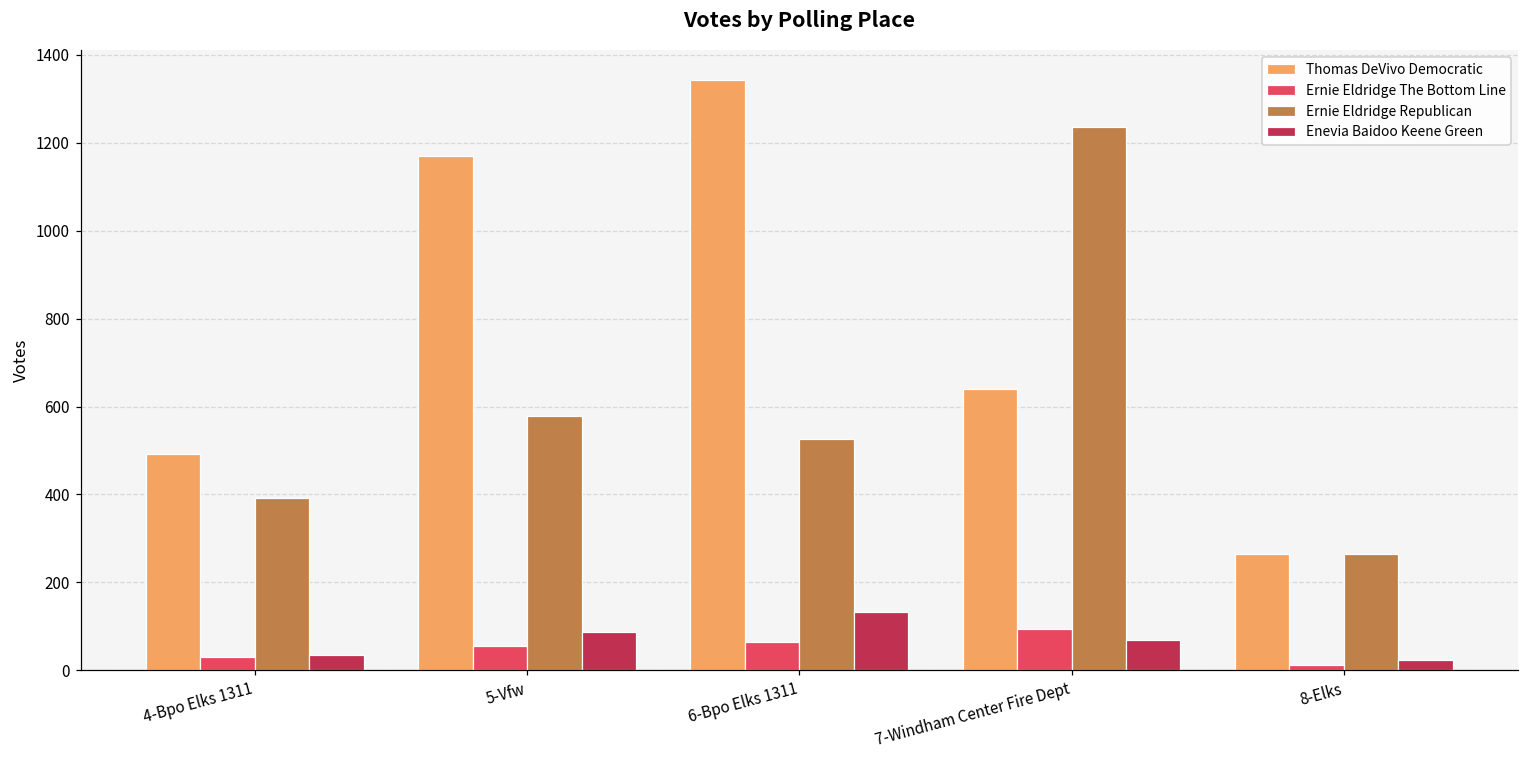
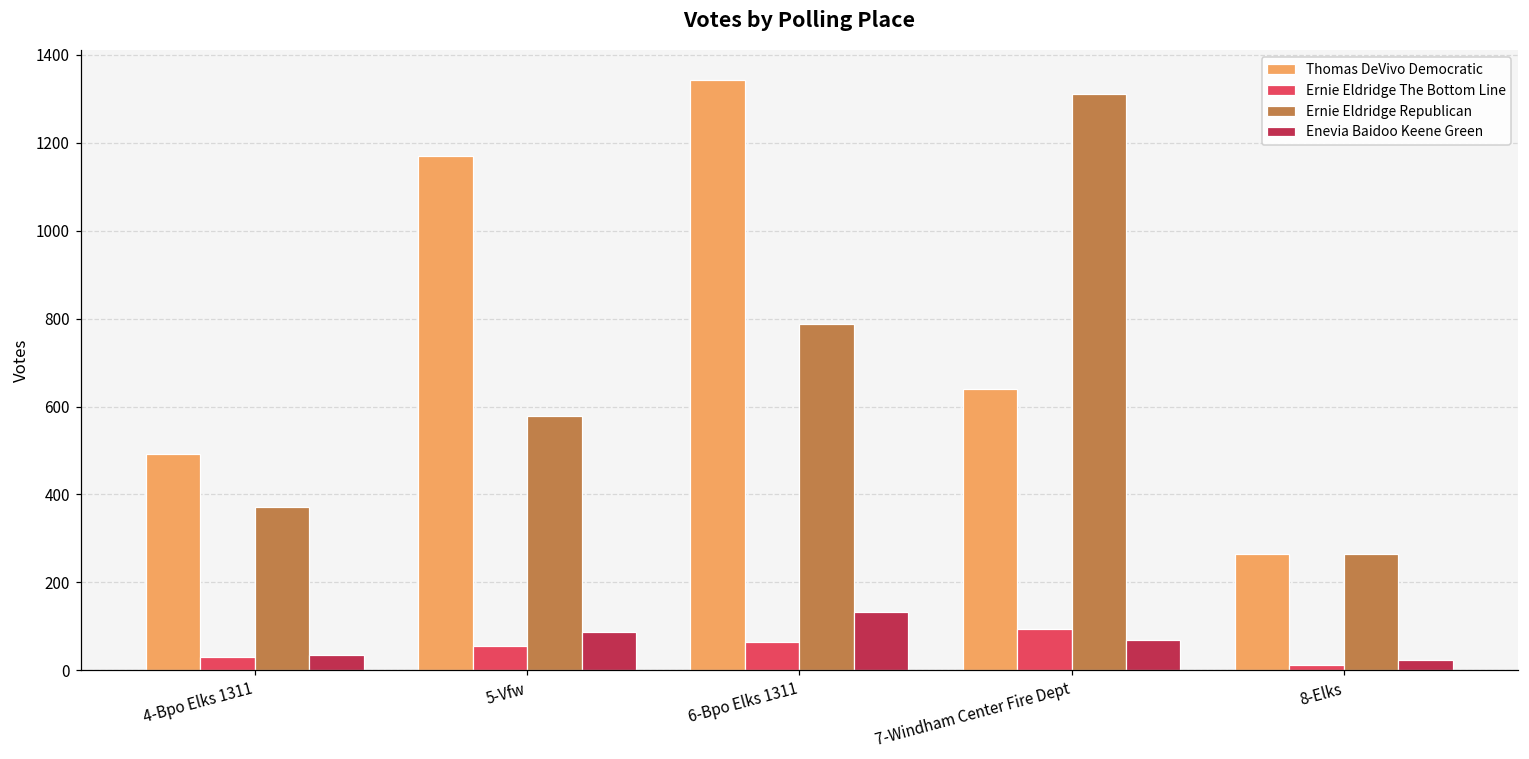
  {
    "Thomas DeVivo Democratic": {
      "4-Bpo Elks 1311": 490,
      "5-Vfw": 1170,
      "6-Bpo Elks 1311": 1340,
      "7-Windham Center Fire Dept": 640,
      "8-Elks": 270
    },
    "Ernie Eldridge Republican": {
-     "4-Bpo Elks 1311": 390,
+     "4-Bpo Elks 1311": 370,
      "5-Vfw": 580,
-     "6-Bpo Elks 1311": 530,
-     "7-Windham Center Fire Dept": 1240,
+     "6-Bpo Elks 1311": 790,
+     "7-Windham Center Fire Dept": 1310,
      "8-Elks": 270
    }
  }
